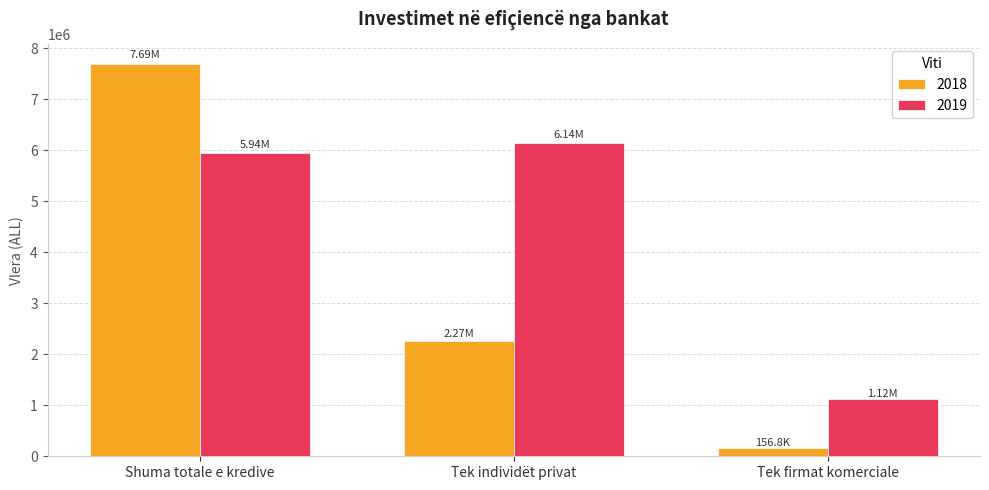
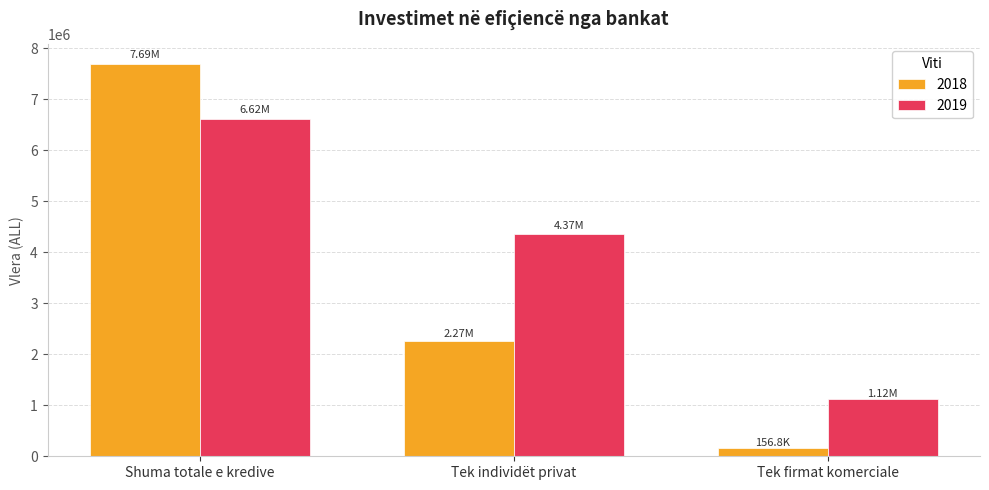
  {
    "2018": {
      "Shuma totale e kredive": "7.69M",
      "Tek individët privat": "2.27M",
      "Tek firmat komerciale": "156.8K"
    },
    "2019": {
-     "Shuma totale e kredive": "5.94M",
-     "Tek individët privat": "6.14M",
+     "Shuma totale e kredive": "6.62M",
+     "Tek individët privat": "4.37M",
      "Tek firmat komerciale": "1.12M"
    }
  }
